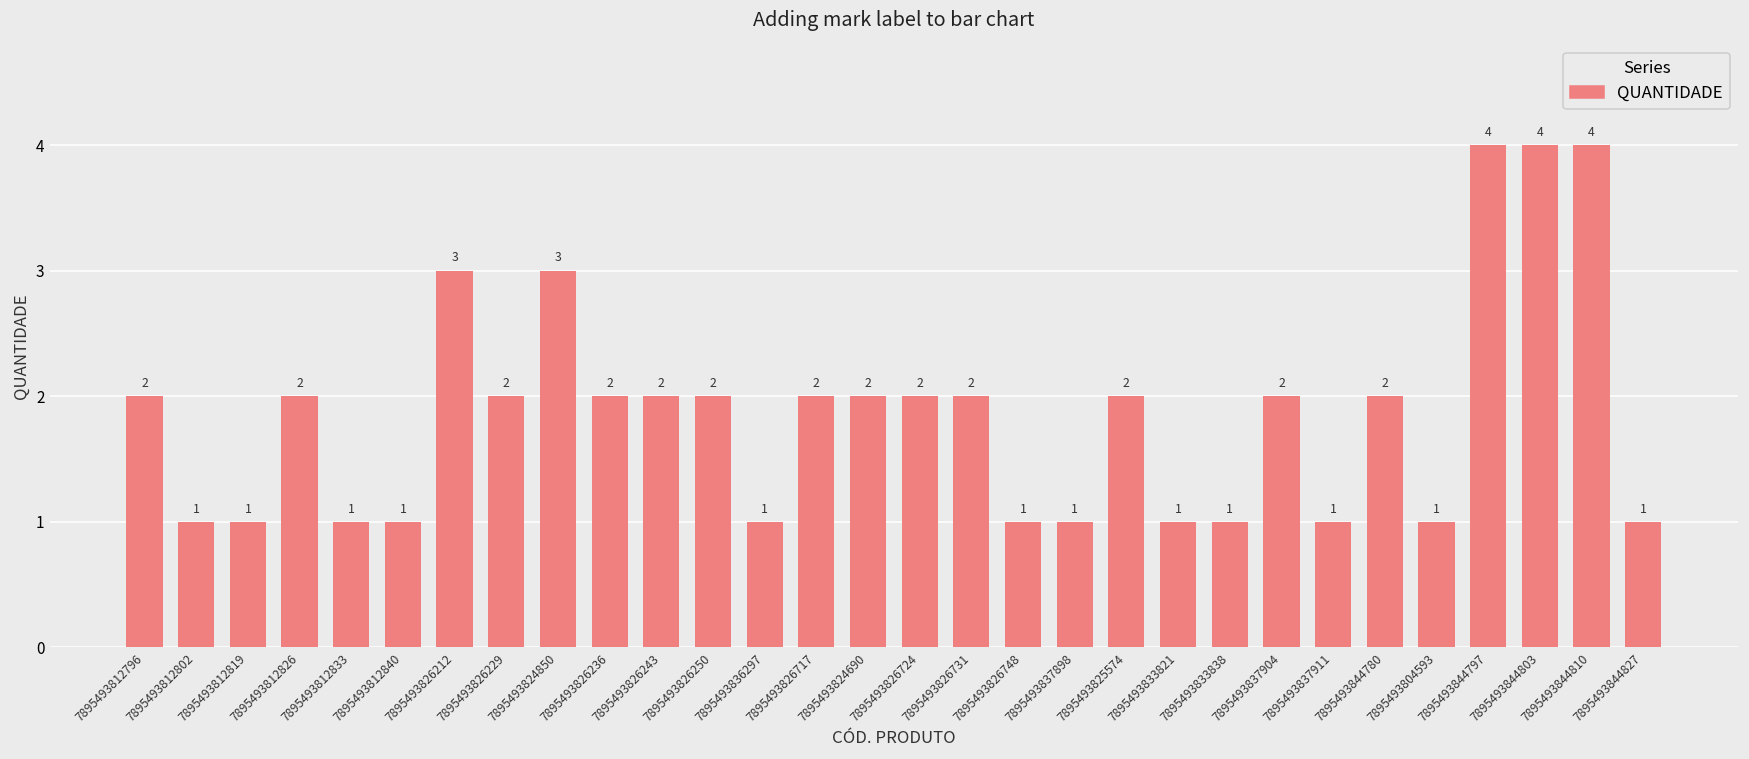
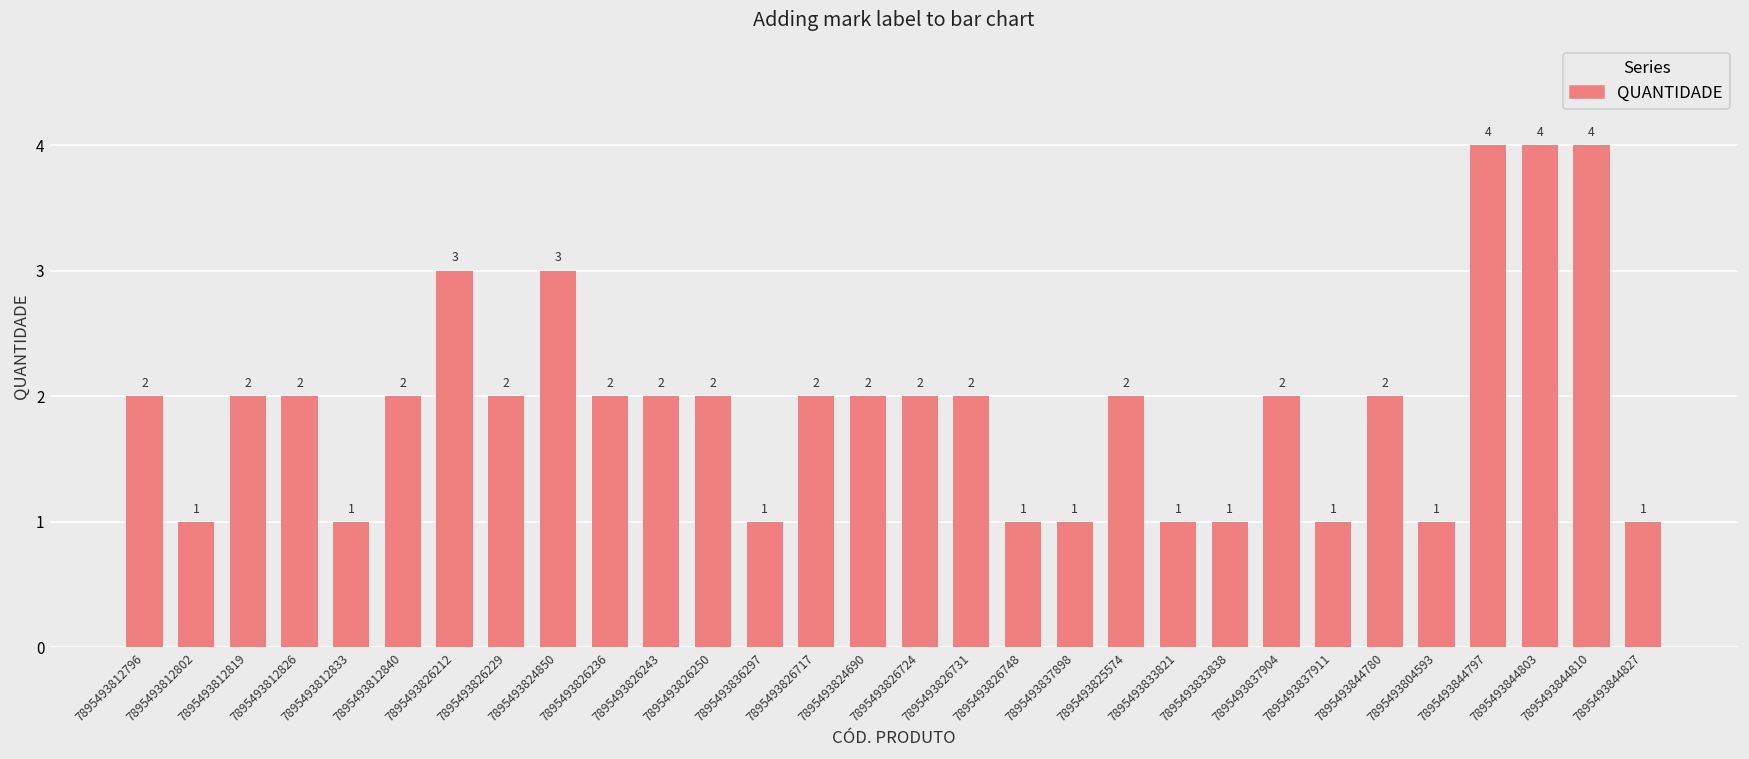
  {
    "7895493812796": 2,
    "7895493812802": 1,
-   "7895493812819": 1,
+   "7895493812819": 2,
    "7895493812826": 2,
    "7895493812833": 1,
-   "7895493812840": 1,
+   "7895493812840": 2,
    "7895493826212": 3,
    "7895493826229": 2,
    "7895493824850": 3,
    "7895493826236": 2,
    "7895493826243": 2,
    "7895493826250": 2,
    "7895493836297": 1,
    "7895493826717": 2,
    "7895493824690": 2,
    "7895493826724": 2,
    "7895493826731": 2,
    "7895493826748": 1,
    "7895493837898": 1,
    "7895493825574": 2,
    "7895493833821": 1,
    "7895493833838": 1,
    "7895493837904": 2,
    "7895493837911": 1,
    "7895493844780": 2,
    "7895493804593": 1,
    "7895493844797": 4,
    "7895493844803": 4,
    "7895493844810": 4,
    "7895493844827": 1
  }
